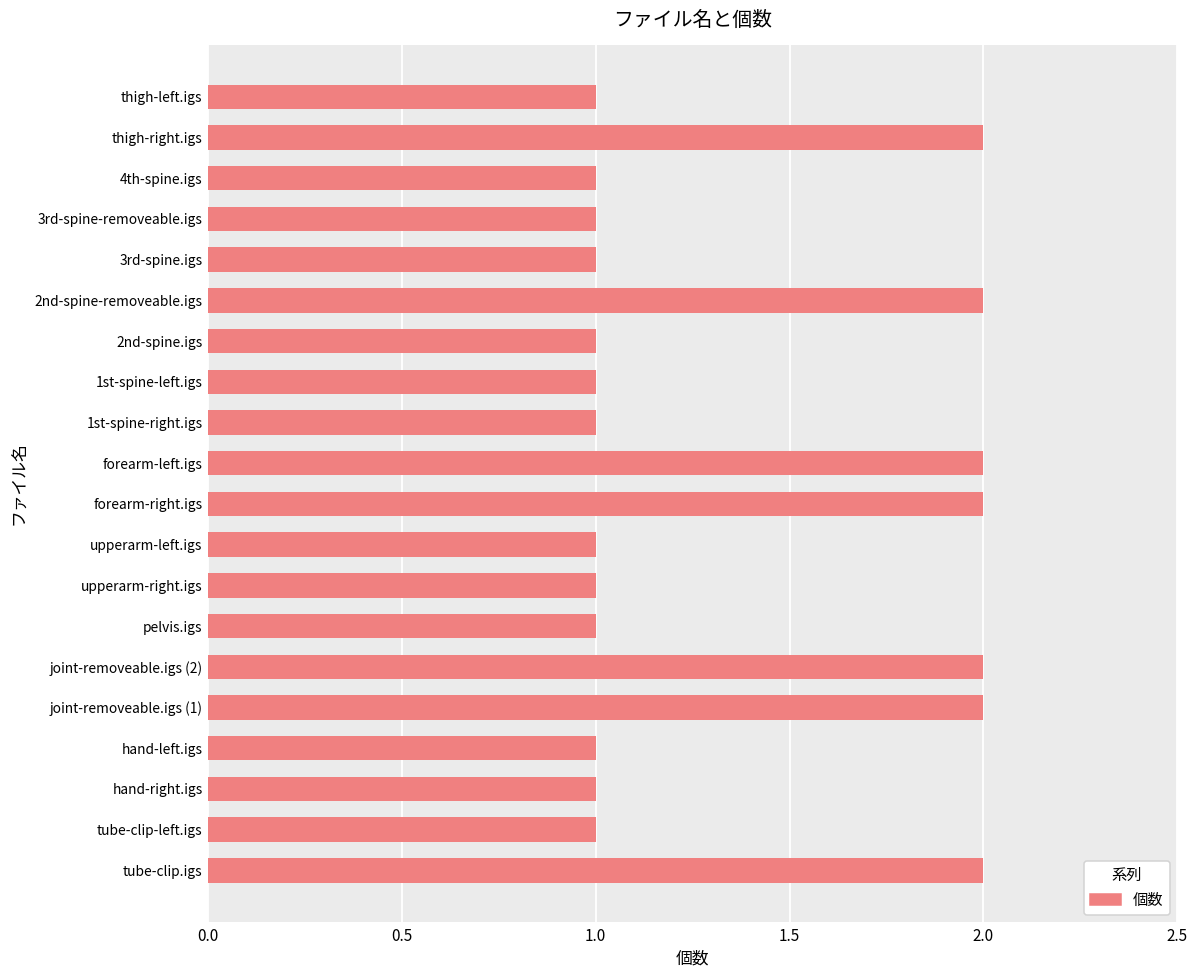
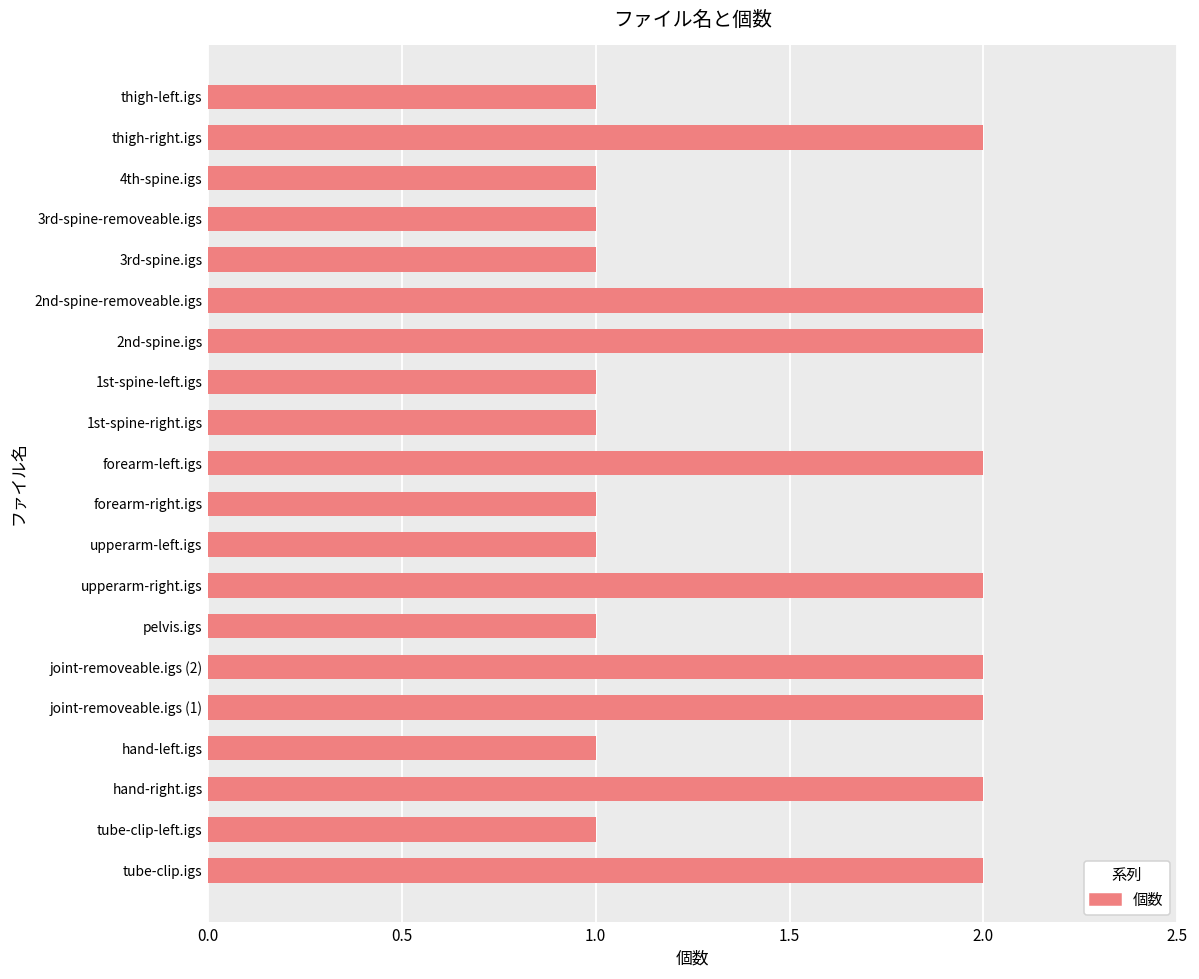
  {
    "thigh-left.igs": 1,
    "thigh-right.igs": 2,
    "4th-spine.igs": 1,
    "3rd-spine-removeable.igs": 1,
    "3rd-spine.igs": 1,
    "2nd-spine-removeable.igs": 2,
-   "2nd-spine.igs": 1,
+   "2nd-spine.igs": 2,
    "1st-spine-left.igs": 1,
    "1st-spine-right.igs": 1,
    "forearm-left.igs": 2,
-   "forearm-right.igs": 2,
+   "forearm-right.igs": 1,
    "upperarm-left.igs": 1,
-   "upperarm-right.igs": 1,
+   "upperarm-right.igs": 2,
    "pelvis.igs": 1,
    "joint-removeable.igs (2)": 2,
    "joint-removeable.igs (1)": 2,
    "hand-left.igs": 1,
-   "hand-right.igs": 1,
+   "hand-right.igs": 2,
    "tube-clip-left.igs": 1,
    "tube-clip.igs": 2
  }
